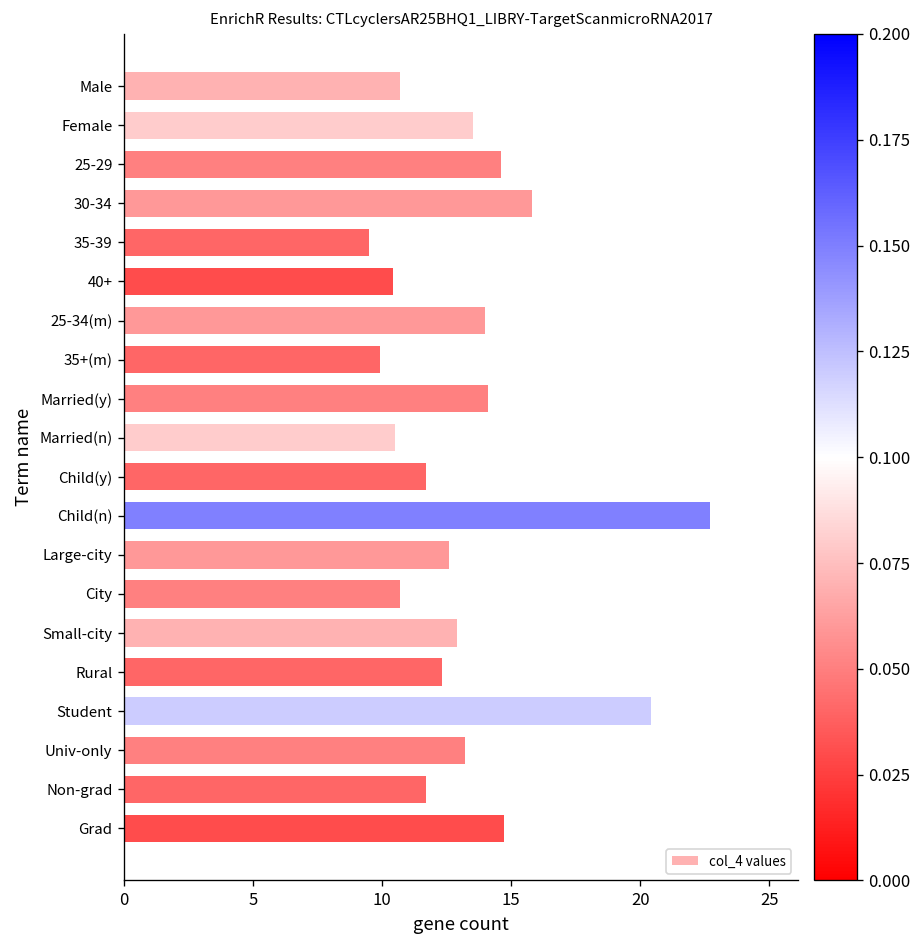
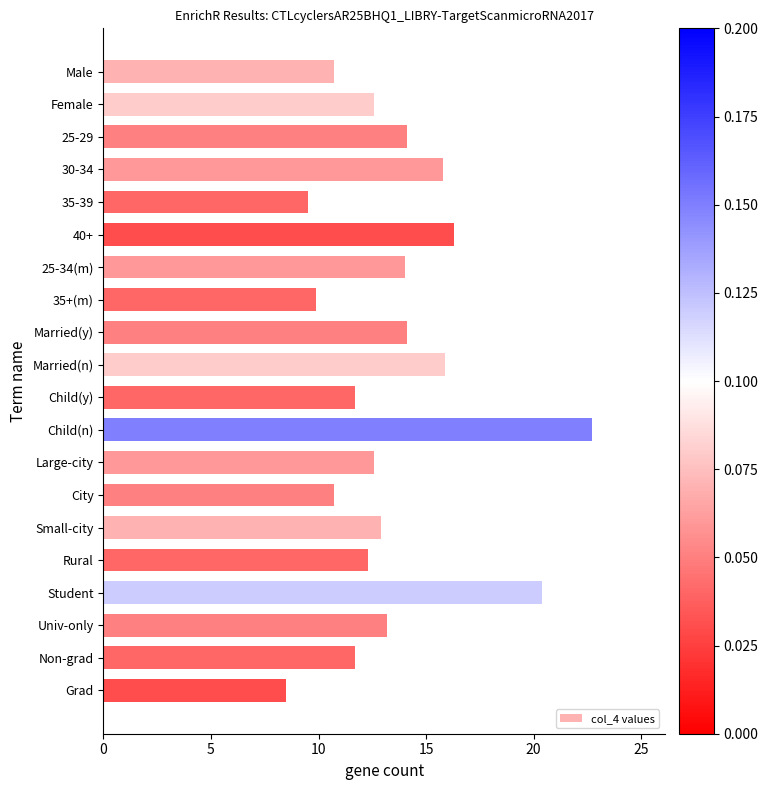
  {
    "Male": 10.7,
-   "Female": 13.5,
-   "25-29": 14.6,
+   "Female": 12.6,
+   "25-29": 14.1,
    "30-34": 15.8,
    "35-39": 9.5,
-   "40+": 10.4,
+   "40+": 16.3,
    "25-34(m)": 14.0,
    "35+(m)": 9.9,
    "Married(y)": 14.1,
-   "Married(n)": 10.5,
+   "Married(n)": 15.9,
    "Child(y)": 11.7,
    "Child(n)": 22.7,
    "Large-city": 12.6,
    "City": 10.7,
    "Small-city": 12.9,
    "Rural": 12.3,
    "Student": 20.4,
    "Univ-only": 13.2,
    "Non-grad": 11.7,
-   "Grad": 14.7
+   "Grad": 8.5
  }
